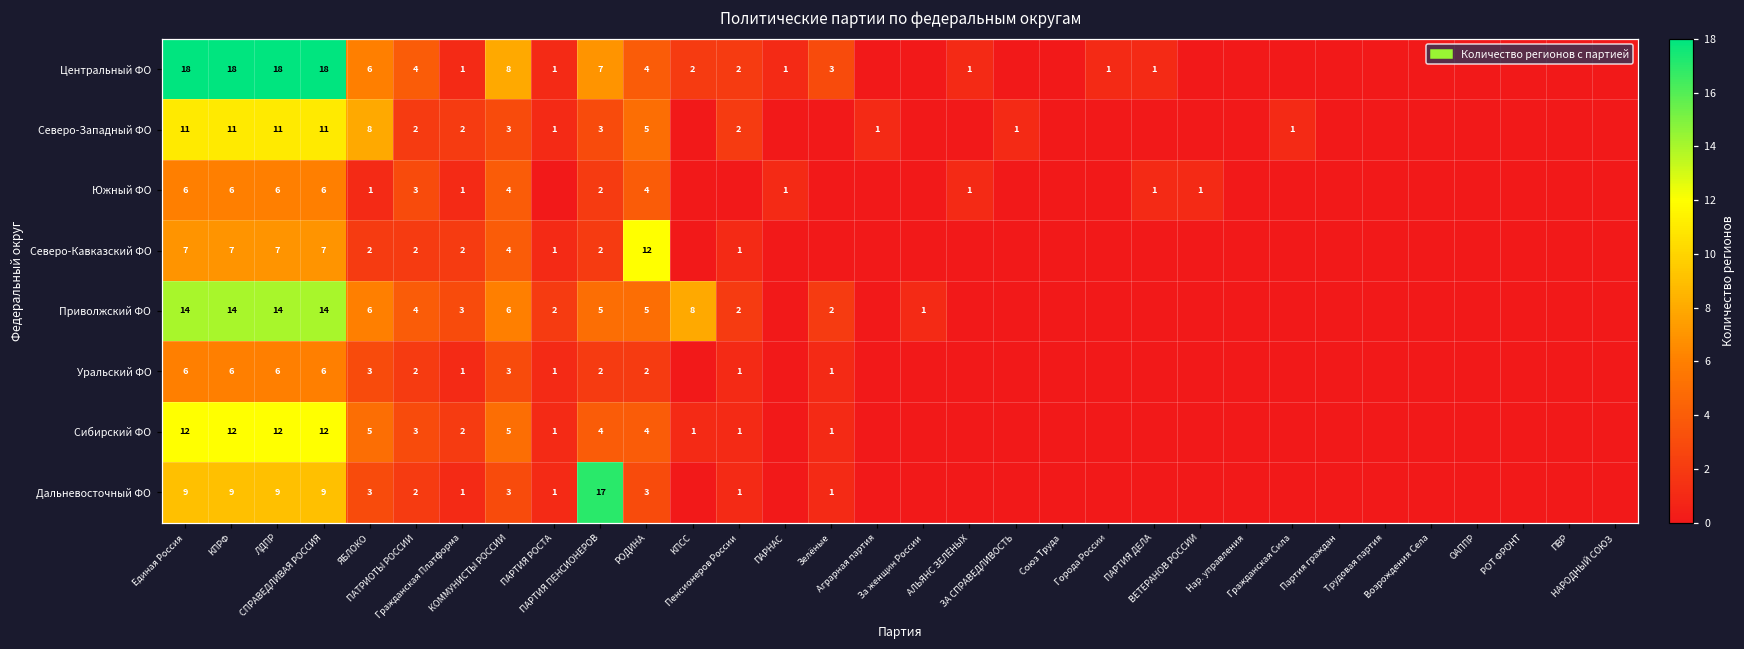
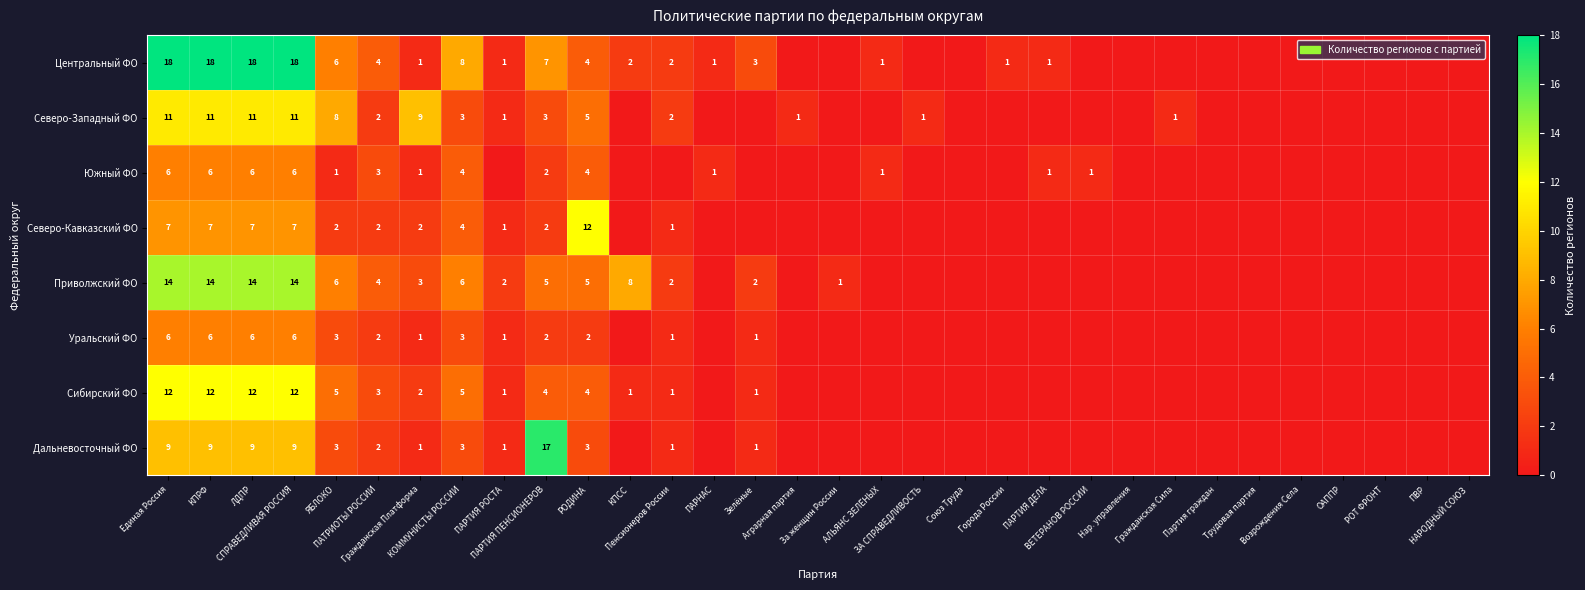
  {
    "Центральный ФО": {
      "Единая Россия": 18,
      "КПРФ": 18,
      "ЛДПР": 18,
      "СПРАВЕДЛИВАЯ РОССИЯ": 18,
      "ЯБЛОКО": 6,
      "ПАТРИОТЫ РОССИИ": 4,
      "Гражданская Платформа": 1,
      "КОММУНИСТЫ РОССИИ": 8,
      "ПАРТИЯ РОСТА": 1,
      "ПАРТИЯ ПЕНСИОНЕРОВ": 7,
      "РОДИНА": 4,
      "КПСС": 2,
      "Пенсионеров России": 2,
      "ПАРНАС": 1,
      "Зелёные": 3,
      "АЛЬЯНС ЗЕЛЁНЫХ": 1,
      "Города России": 1,
      "ПАРТИЯ ДЕЛА": 1
    },
    "Северо-Западный ФО": {
      "Единая Россия": 11,
      "КПРФ": 11,
      "ЛДПР": 11,
      "СПРАВЕДЛИВАЯ РОССИЯ": 11,
      "ЯБЛОКО": 8,
      "ПАТРИОТЫ РОССИИ": 2,
-     "Гражданская Платформа": 2,
+     "Гражданская Платформа": 9,
      "КОММУНИСТЫ РОССИИ": 3,
      "ПАРТИЯ РОСТА": 1,
      "ПАРТИЯ ПЕНСИОНЕРОВ": 3,
      "РОДИНА": 5,
      "Пенсионеров России": 2,
      "Аграрная партия": 1,
      "ЗА СПРАВЕДЛИВОСТЬ": 1,
      "Гражданская Сила": 1
    },
    "Южный ФО": {
      "Единая Россия": 6,
      "КПРФ": 6,
      "ЛДПР": 6,
      "СПРАВЕДЛИВАЯ РОССИЯ": 6,
      "ЯБЛОКО": 1,
      "ПАТРИОТЫ РОССИИ": 3,
      "Гражданская Платформа": 1,
      "КОММУНИСТЫ РОССИИ": 4,
      "ПАРТИЯ ПЕНСИОНЕРОВ": 2,
      "РОДИНА": 4,
      "ПАРНАС": 1,
      "АЛЬЯНС ЗЕЛЁНЫХ": 1,
      "ПАРТИЯ ДЕЛА": 1,
      "ВЕТЕРАНОВ РОССИИ": 1
    },
    "Северо-Кавказский ФО": {
      "Единая Россия": 7,
      "КПРФ": 7,
      "ЛДПР": 7,
      "СПРАВЕДЛИВАЯ РОССИЯ": 7,
      "ЯБЛОКО": 2,
      "ПАТРИОТЫ РОССИИ": 2,
      "Гражданская Платформа": 2,
      "КОММУНИСТЫ РОССИИ": 4,
      "ПАРТИЯ РОСТА": 1,
      "ПАРТИЯ ПЕНСИОНЕРОВ": 2,
      "РОДИНА": 12,
      "Пенсионеров России": 1
    },
    "Приволжский ФО": {
      "Единая Россия": 14,
      "КПРФ": 14,
      "ЛДПР": 14,
      "СПРАВЕДЛИВАЯ РОССИЯ": 14,
      "ЯБЛОКО": 6,
      "ПАТРИОТЫ РОССИИ": 4,
      "Гражданская Платформа": 3,
      "КОММУНИСТЫ РОССИИ": 6,
      "ПАРТИЯ РОСТА": 2,
      "ПАРТИЯ ПЕНСИОНЕРОВ": 5,
      "РОДИНА": 5,
      "КПСС": 8,
      "Пенсионеров России": 2,
      "Зелёные": 2,
      "За женщин России": 1
    },
    "Уральский ФО": {
      "Единая Россия": 6,
      "КПРФ": 6,
      "ЛДПР": 6,
      "СПРАВЕДЛИВАЯ РОССИЯ": 6,
      "ЯБЛОКО": 3,
      "ПАТРИОТЫ РОССИИ": 2,
      "Гражданская Платформа": 1,
      "КОММУНИСТЫ РОССИИ": 3,
      "ПАРТИЯ РОСТА": 1,
      "ПАРТИЯ ПЕНСИОНЕРОВ": 2,
      "РОДИНА": 2,
      "Пенсионеров России": 1,
      "Зелёные": 1
    },
    "Сибирский ФО": {
      "Единая Россия": 12,
      "КПРФ": 12,
      "ЛДПР": 12,
      "СПРАВЕДЛИВАЯ РОССИЯ": 12,
      "ЯБЛОКО": 5,
      "ПАТРИОТЫ РОССИИ": 3,
      "Гражданская Платформа": 2,
      "КОММУНИСТЫ РОССИИ": 5,
      "ПАРТИЯ РОСТА": 1,
      "ПАРТИЯ ПЕНСИОНЕРОВ": 4,
      "РОДИНА": 4,
      "КПСС": 1,
      "Пенсионеров России": 1,
      "Зелёные": 1
    },
    "Дальневосточный ФО": {
      "Единая Россия": 9,
      "КПРФ": 9,
      "ЛДПР": 9,
      "СПРАВЕДЛИВАЯ РОССИЯ": 9,
      "ЯБЛОКО": 3,
      "ПАТРИОТЫ РОССИИ": 2,
      "Гражданская Платформа": 1,
      "КОММУНИСТЫ РОССИИ": 3,
      "ПАРТИЯ РОСТА": 1,
      "ПАРТИЯ ПЕНСИОНЕРОВ": 17,
      "РОДИНА": 3,
      "Пенсионеров России": 1,
      "Зелёные": 1
    }
  }
